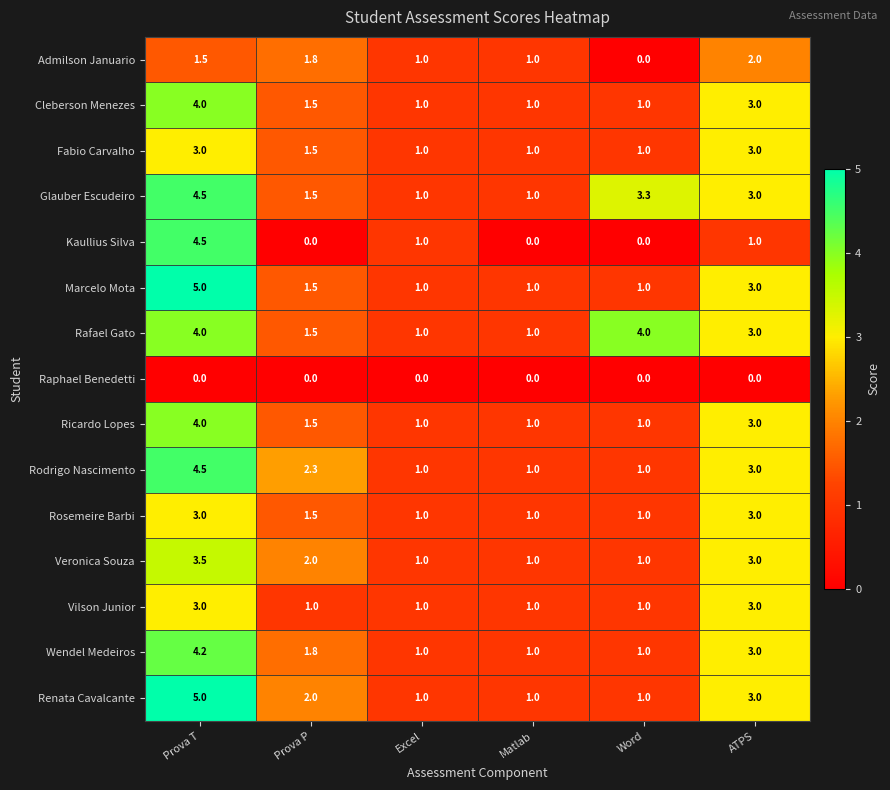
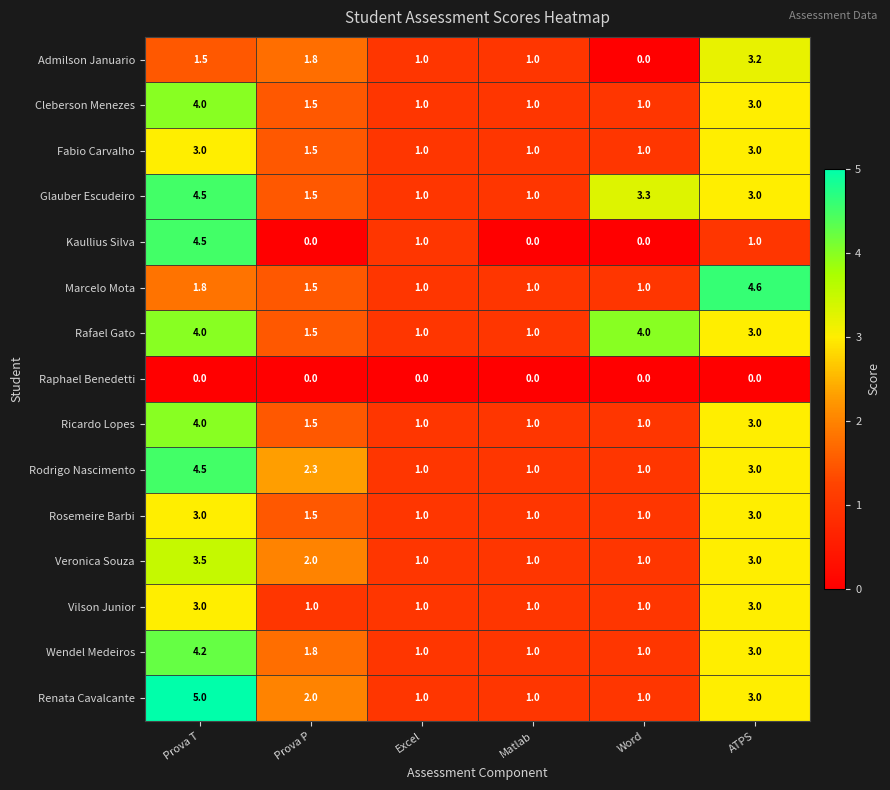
  {
    "Admilson Januario": {
      "Prova T": 1.5,
      "Prova P": 1.8,
      "Excel": 1.0,
      "Matlab": 1.0,
      "Word": 0.0,
-     "ATPS": 2.0
+     "ATPS": 3.2
    },
    "Cleberson Menezes": {
      "Prova T": 4.0,
      "Prova P": 1.5,
      "Excel": 1.0,
      "Matlab": 1.0,
      "Word": 1.0,
      "ATPS": 3.0
    },
    "Fabio Carvalho": {
      "Prova T": 3.0,
      "Prova P": 1.5,
      "Excel": 1.0,
      "Matlab": 1.0,
      "Word": 1.0,
      "ATPS": 3.0
    },
    "Glauber Escudeiro": {
      "Prova T": 4.5,
      "Prova P": 1.5,
      "Excel": 1.0,
      "Matlab": 1.0,
      "Word": 3.3,
      "ATPS": 3.0
    },
    "Kaullius Silva": {
      "Prova T": 4.5,
      "Prova P": 0.0,
      "Excel": 1.0,
      "Matlab": 0.0,
      "Word": 0.0,
      "ATPS": 1.0
    },
    "Marcelo Mota": {
-     "Prova T": 5.0,
+     "Prova T": 1.8,
      "Prova P": 1.5,
      "Excel": 1.0,
      "Matlab": 1.0,
      "Word": 1.0,
-     "ATPS": 3.0
+     "ATPS": 4.6
    },
    "Rafael Gato": {
      "Prova T": 4.0,
      "Prova P": 1.5,
      "Excel": 1.0,
      "Matlab": 1.0,
      "Word": 4.0,
      "ATPS": 3.0
    },
    "Raphael Benedetti": {
      "Prova T": 0.0,
      "Prova P": 0.0,
      "Excel": 0.0,
      "Matlab": 0.0,
      "Word": 0.0,
      "ATPS": 0.0
    },
    "Ricardo Lopes": {
      "Prova T": 4.0,
      "Prova P": 1.5,
      "Excel": 1.0,
      "Matlab": 1.0,
      "Word": 1.0,
      "ATPS": 3.0
    },
    "Rodrigo Nascimento": {
      "Prova T": 4.5,
      "Prova P": 2.3,
      "Excel": 1.0,
      "Matlab": 1.0,
      "Word": 1.0,
      "ATPS": 3.0
    },
    "Rosemeire Barbi": {
      "Prova T": 3.0,
      "Prova P": 1.5,
      "Excel": 1.0,
      "Matlab": 1.0,
      "Word": 1.0,
      "ATPS": 3.0
    },
    "Veronica Souza": {
      "Prova T": 3.5,
      "Prova P": 2.0,
      "Excel": 1.0,
      "Matlab": 1.0,
      "Word": 1.0,
      "ATPS": 3.0
    },
    "Vilson Junior": {
      "Prova T": 3.0,
      "Prova P": 1.0,
      "Excel": 1.0,
      "Matlab": 1.0,
      "Word": 1.0,
      "ATPS": 3.0
    },
    "Wendel Medeiros": {
      "Prova T": 4.2,
      "Prova P": 1.8,
      "Excel": 1.0,
      "Matlab": 1.0,
      "Word": 1.0,
      "ATPS": 3.0
    },
    "Renata Cavalcante": {
      "Prova T": 5.0,
      "Prova P": 2.0,
      "Excel": 1.0,
      "Matlab": 1.0,
      "Word": 1.0,
      "ATPS": 3.0
    }
  }
